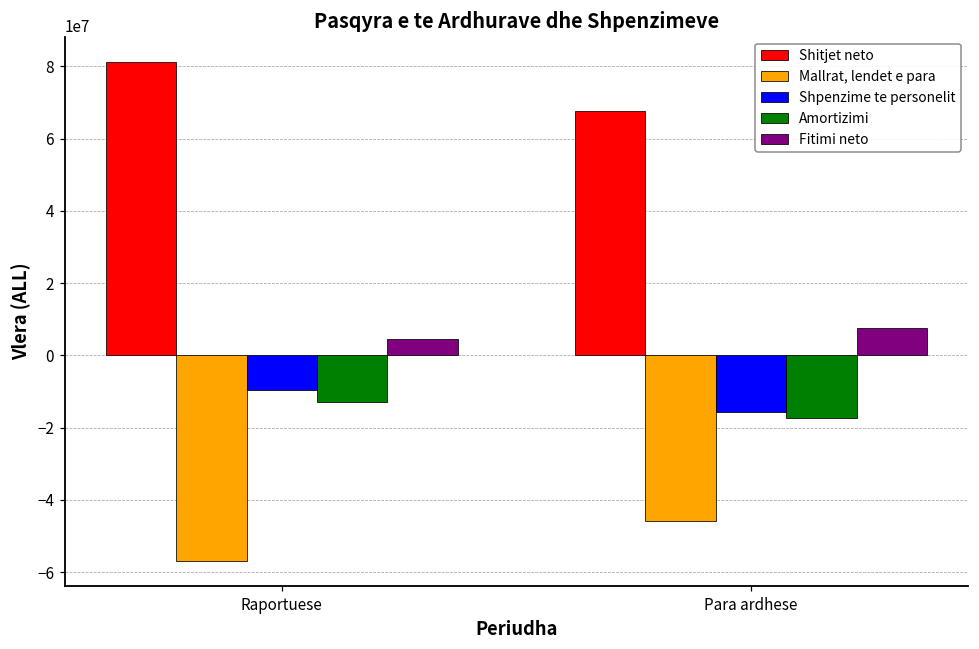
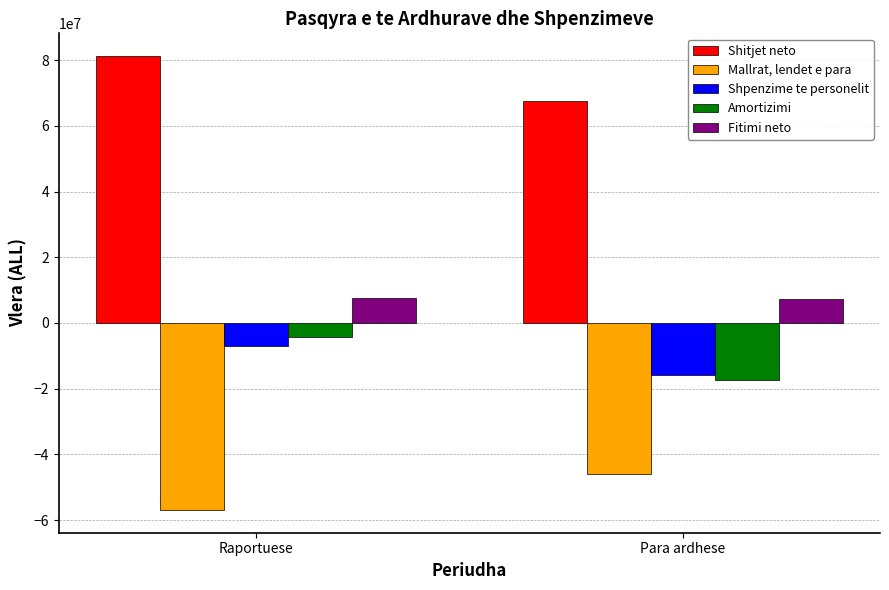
  {
    "Shitjet neto": {
      "Raportuese": 81000000,
      "Para ardhese": 68000000
    },
    "Mallrat, lendet e para": {
      "Raportuese": -57000000,
      "Para ardhese": -46000000
    },
    "Shpenzime te personelit": {
-     "Raportuese": -10000000,
+     "Raportuese": -7000000,
      "Para ardhese": -16000000
    },
    "Amortizimi": {
-     "Raportuese": -13000000,
+     "Raportuese": -4000000,
      "Para ardhese": -17000000
    },
    "Fitimi neto": {
-     "Raportuese": 4000000,
+     "Raportuese": 8000000,
      "Para ardhese": 7000000
    }
  }
